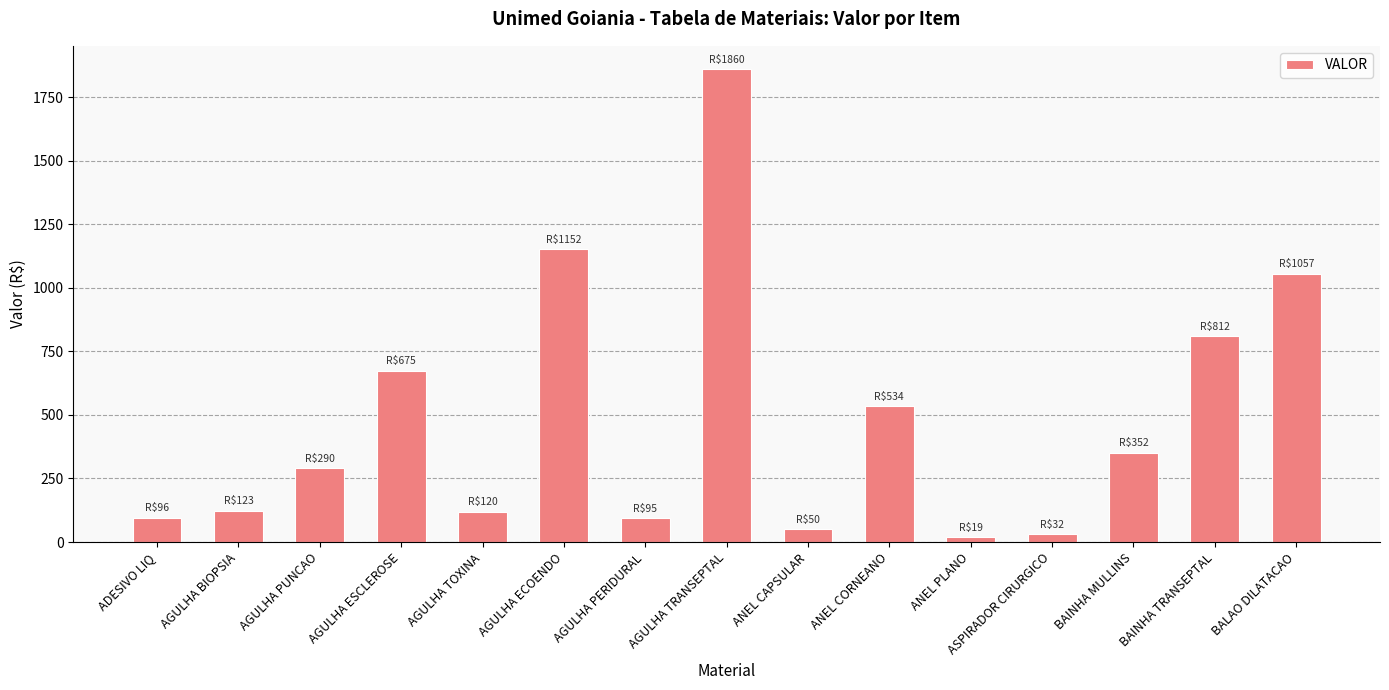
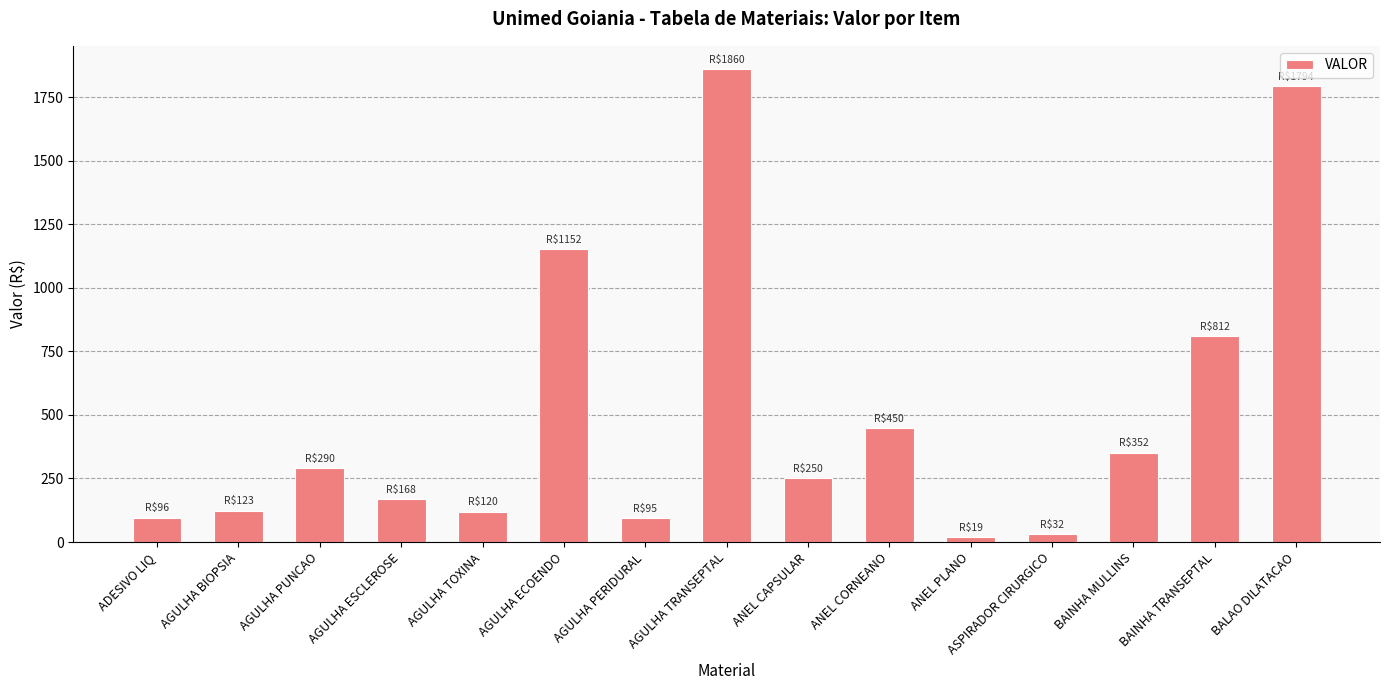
  {
    "ADESIVO LIQ": "$96",
    "AGULHA BIOPSIA": "$123",
    "AGULHA PUNCAO": "$290",
-   "AGULHA ESCLEROSE": "$675",
+   "AGULHA ESCLEROSE": "$168",
    "AGULHA TOXINA": "$120",
    "AGULHA ECOENDO": "$1152",
    "AGULHA PERIDURAL": "$95",
    "AGULHA TRANSEPTAL": "$1860",
-   "ANEL CAPSULAR": "$50",
-   "ANEL CORNEANO": "$534",
+   "ANEL CAPSULAR": "$250",
+   "ANEL CORNEANO": "$450",
    "ANEL PLANO": "$19",
    "ASPIRADOR CIRURGICO": "$32",
    "BAINHA MULLINS": "$352",
    "BAINHA TRANSEPTAL": "$812",
-   "BALAO DILATACAO": "1060"
+   "BALAO DILATACAO": "1790"
  }
